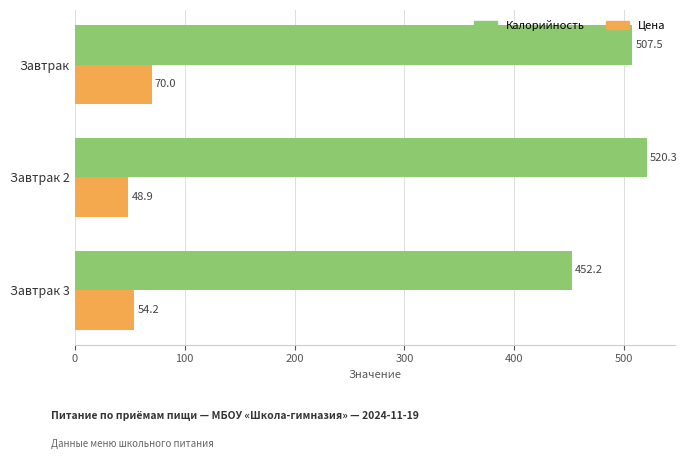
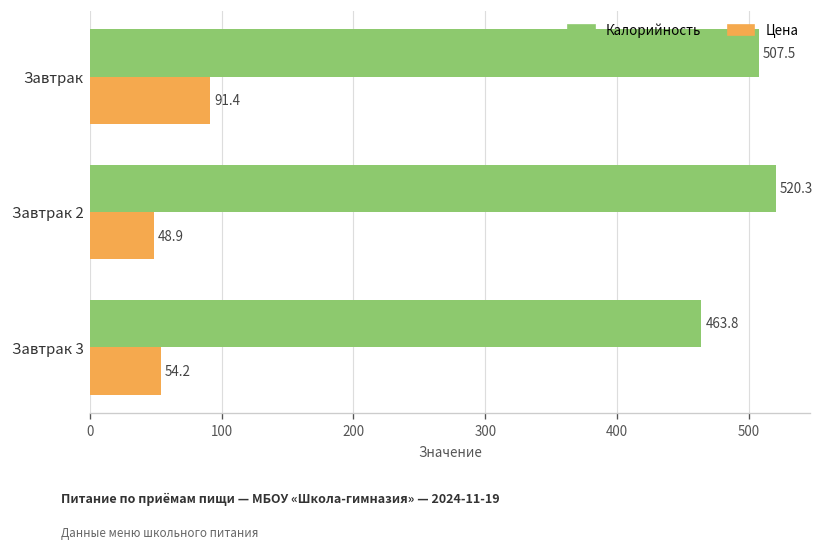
  {
    "Калорийность": {
      "Завтрак": 507.5,
      "Завтрак 2": 520.3,
-     "Завтрак 3": 452.2
+     "Завтрак 3": 463.8
    },
    "Цена": {
-     "Завтрак": 70.0,
+     "Завтрак": 91.4,
      "Завтрак 2": 48.9,
      "Завтрак 3": 54.2
    }
  }
